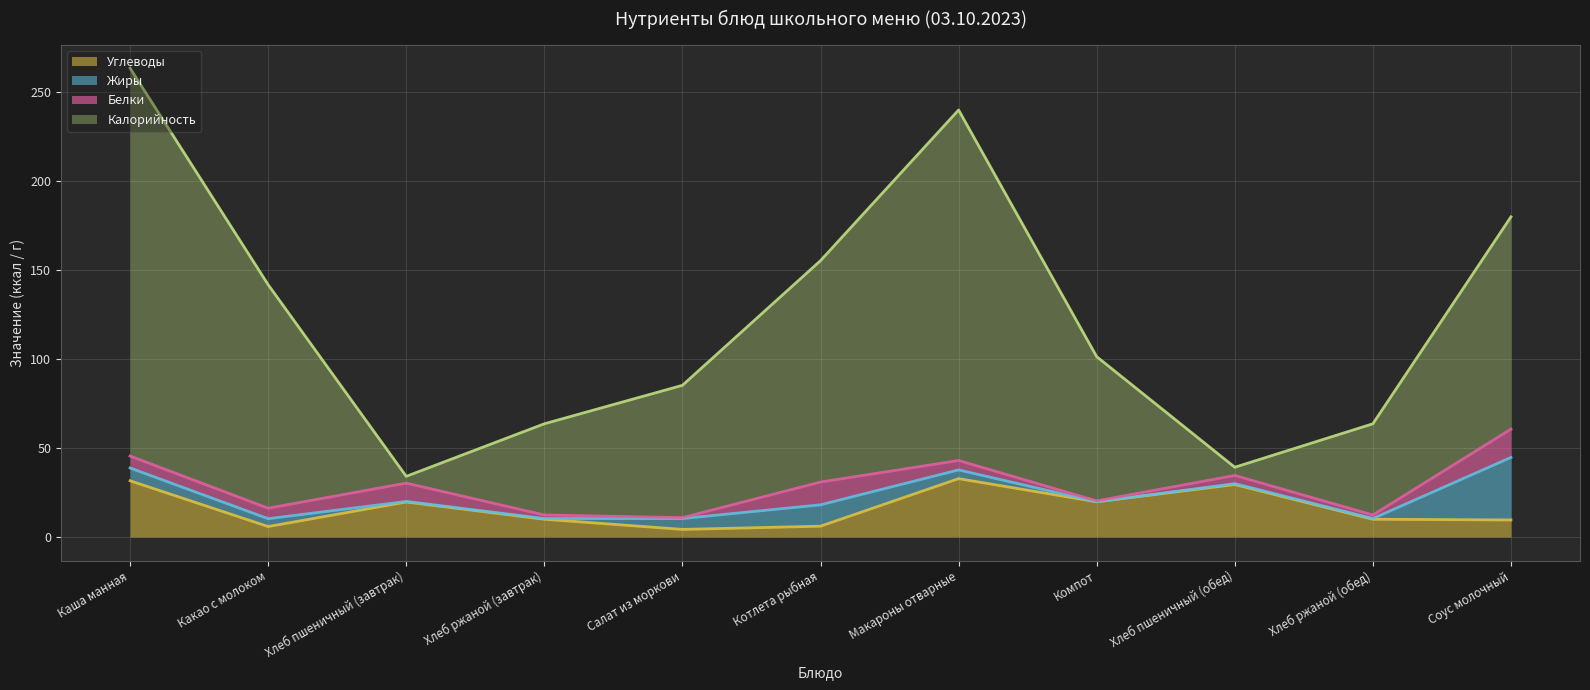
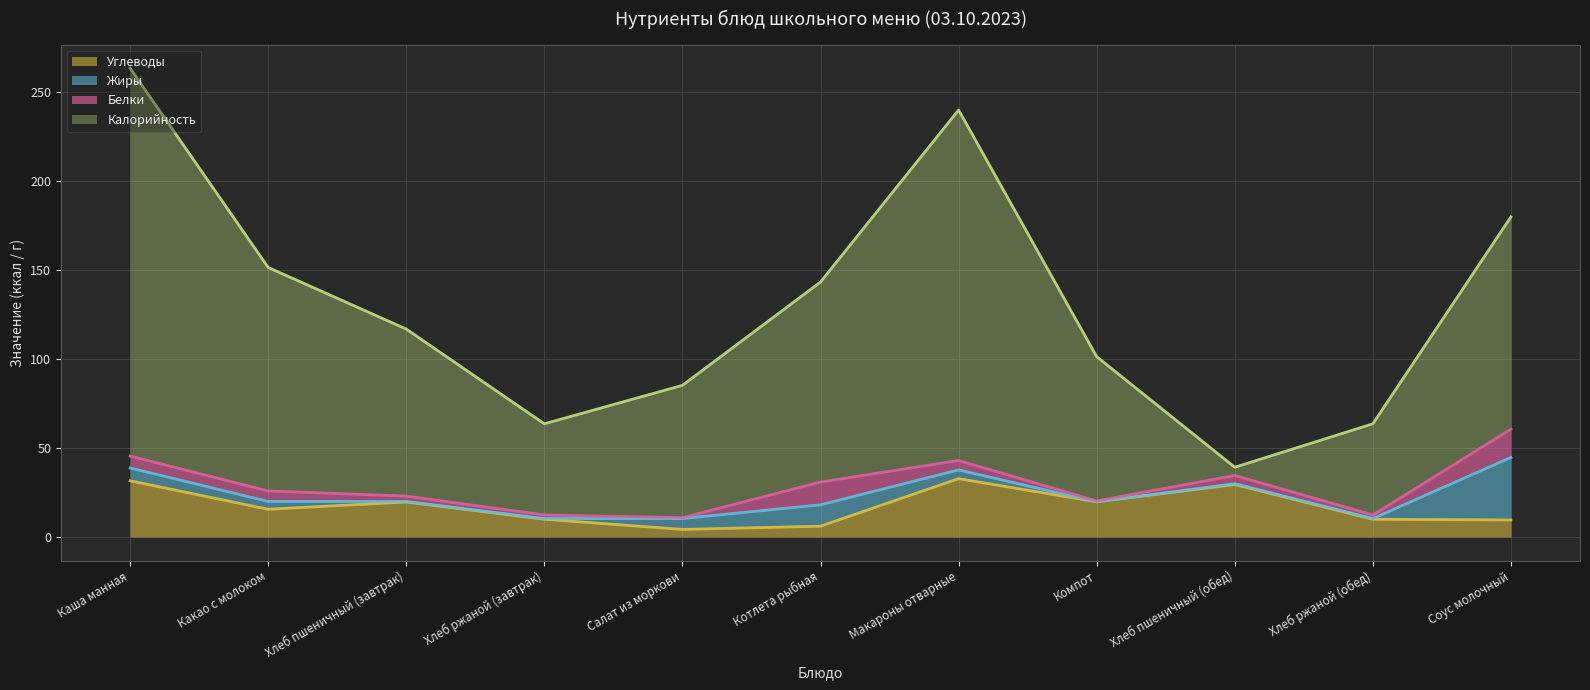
  {
    "Углеводы": {
      "Каша манная": 32,
-     "Какао с молоком": 6,
+     "Какао с молоком": 16,
      "Салат из моркови": 4,
      "Котлета рыбная": 6,
      "Макароны отварные": 33,
      "Соус молочный": 10
    },
    "Жиры": {
      "Каша манная": 7,
      "Какао с молоком": 4,
      "Котлета рыбная": 12,
      "Макароны отварные": 5,
      "Соус молочный": 35
    },
    "Белки": {
      "Каша манная": 7,
      "Какао с молоком": 6,
-     "Хлеб пшеничный (завтрак)": 10,
+     "Хлеб пшеничный (завтрак)": 3,
      "Хлеб ржаной (завтрак)": 2,
      "Котлета рыбная": 13,
      "Макароны отварные": 5,
      "Хлеб пшеничный (обед)": 5,
      "Хлеб ржаной (обед)": 2,
      "Соус молочный": 16
    },
    "Калорийность": {
      "Какао с молоком": 125,
-     "Хлеб пшеничный (завтрак)": 4,
+     "Хлеб пшеничный (завтрак)": 94,
      "Хлеб ржаной (завтрак)": 51,
      "Салат из моркови": 74,
-     "Котлета рыбная": 124,
+     "Котлета рыбная": 112,
      "Макароны отварные": 197,
      "Компот": 81,
      "Хлеб пшеничный (обед)": 5,
      "Хлеб ржаной (обед)": 51,
      "Соус молочный": 119
    }
  }
